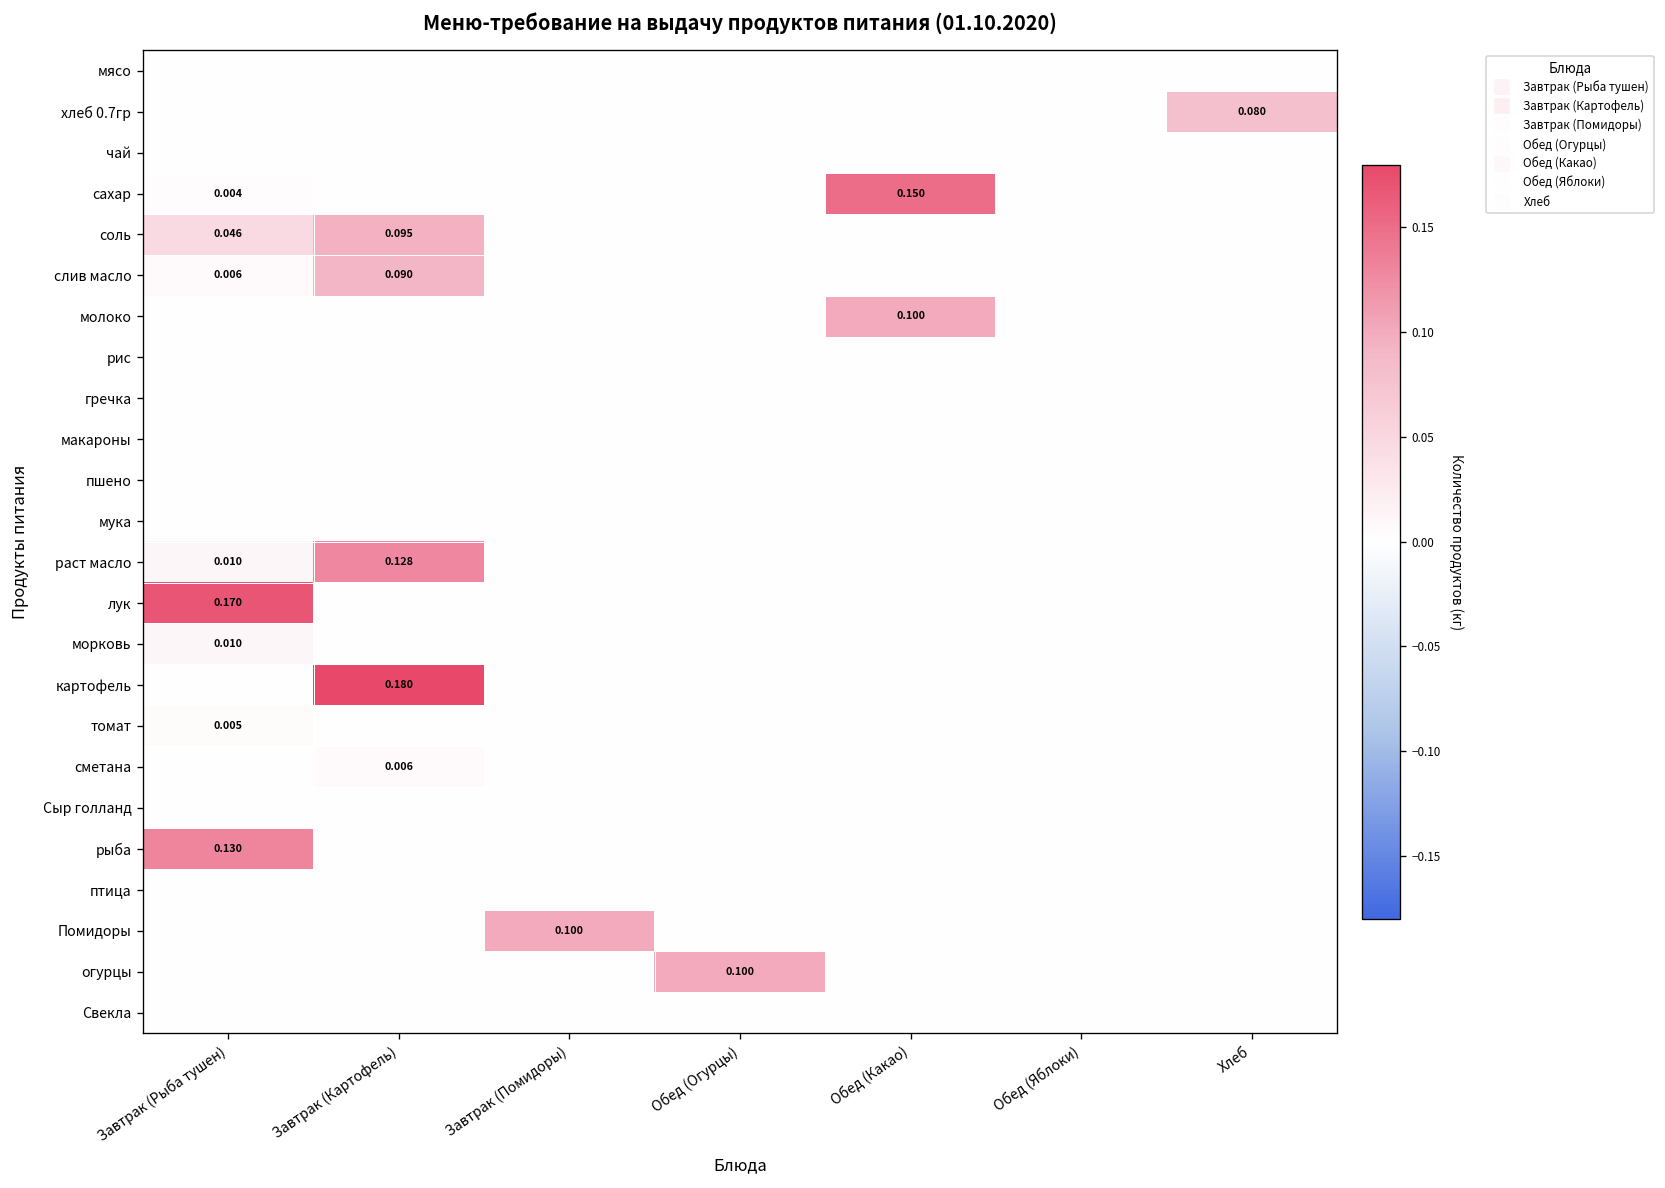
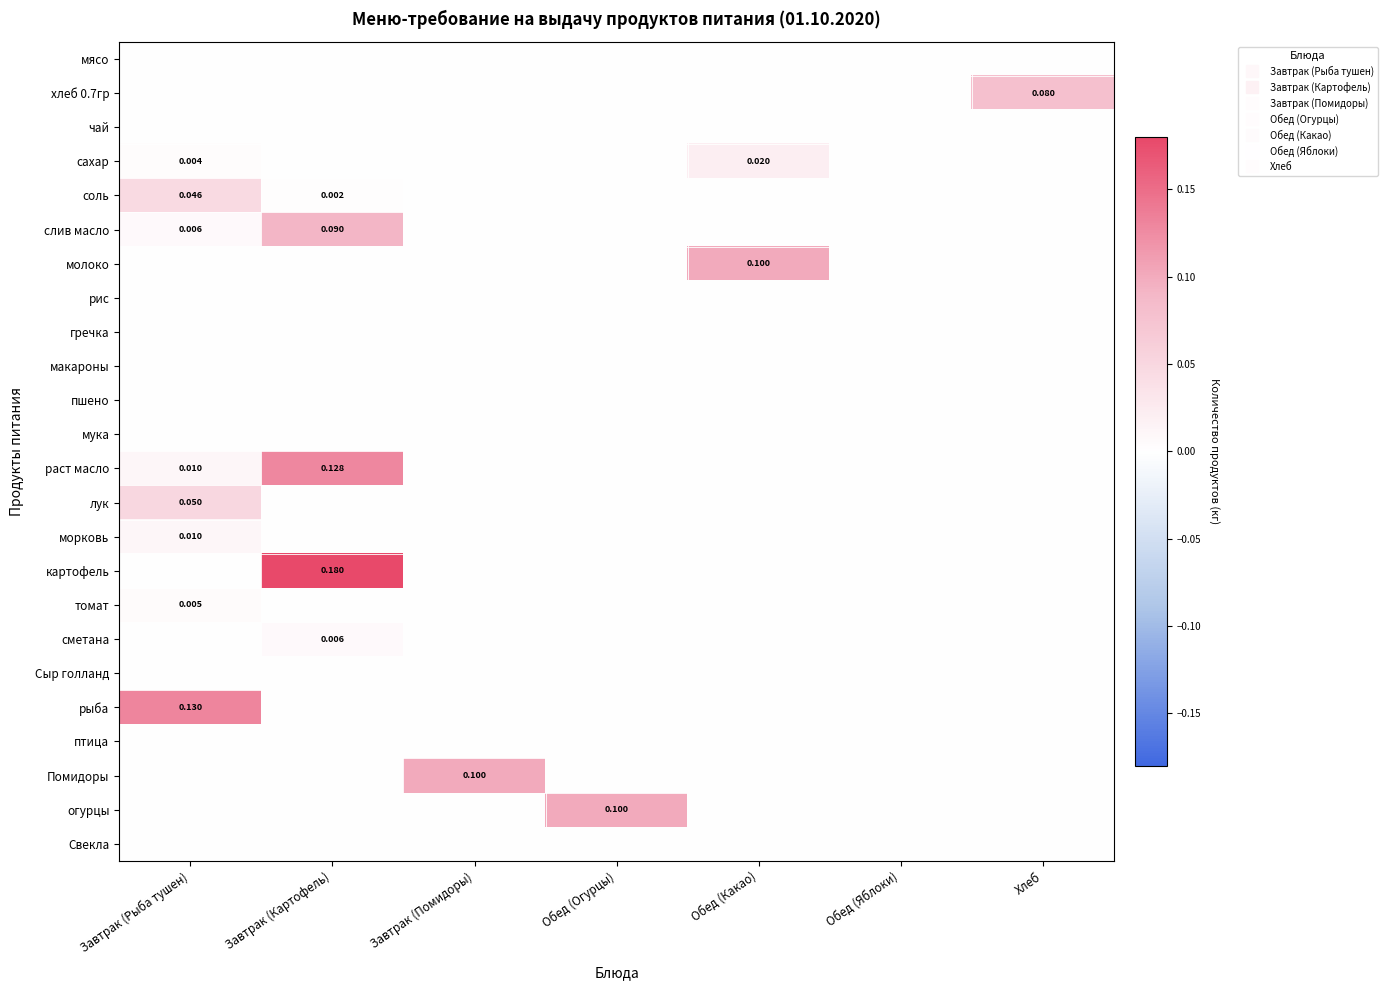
  {
    "хлеб 0.7гр": {
      "Хлеб": 0.080
    },
    "сахар": {
      "Завтрак (Рыба тушен)": 0.004,
-     "Обед (Какао)": 0.150
+     "Обед (Какао)": 0.020
    },
    "соль": {
      "Завтрак (Рыба тушен)": 0.046,
-     "Завтрак (Картофель)": 0.095
+     "Завтрак (Картофель)": 0.002
    },
    "слив масло": {
      "Завтрак (Рыба тушен)": 0.006,
      "Завтрак (Картофель)": 0.090
    },
    "молоко": {
      "Обед (Какао)": 0.100
    },
    "раст масло": {
      "Завтрак (Рыба тушен)": 0.010,
      "Завтрак (Картофель)": 0.128
    },
    "лук": {
-     "Завтрак (Рыба тушен)": 0.170
+     "Завтрак (Рыба тушен)": 0.050
    },
    "морковь": {
      "Завтрак (Рыба тушен)": 0.010
    },
    "картофель": {
      "Завтрак (Картофель)": 0.180
    },
    "томат": {
      "Завтрак (Рыба тушен)": 0.005
    },
    "сметана": {
      "Завтрак (Картофель)": 0.006
    },
    "рыба": {
      "Завтрак (Рыба тушен)": 0.130
    },
    "Помидоры": {
      "Завтрак (Помидоры)": 0.100
    },
    "огурцы": {
      "Обед (Огурцы)": 0.100
    }
  }
